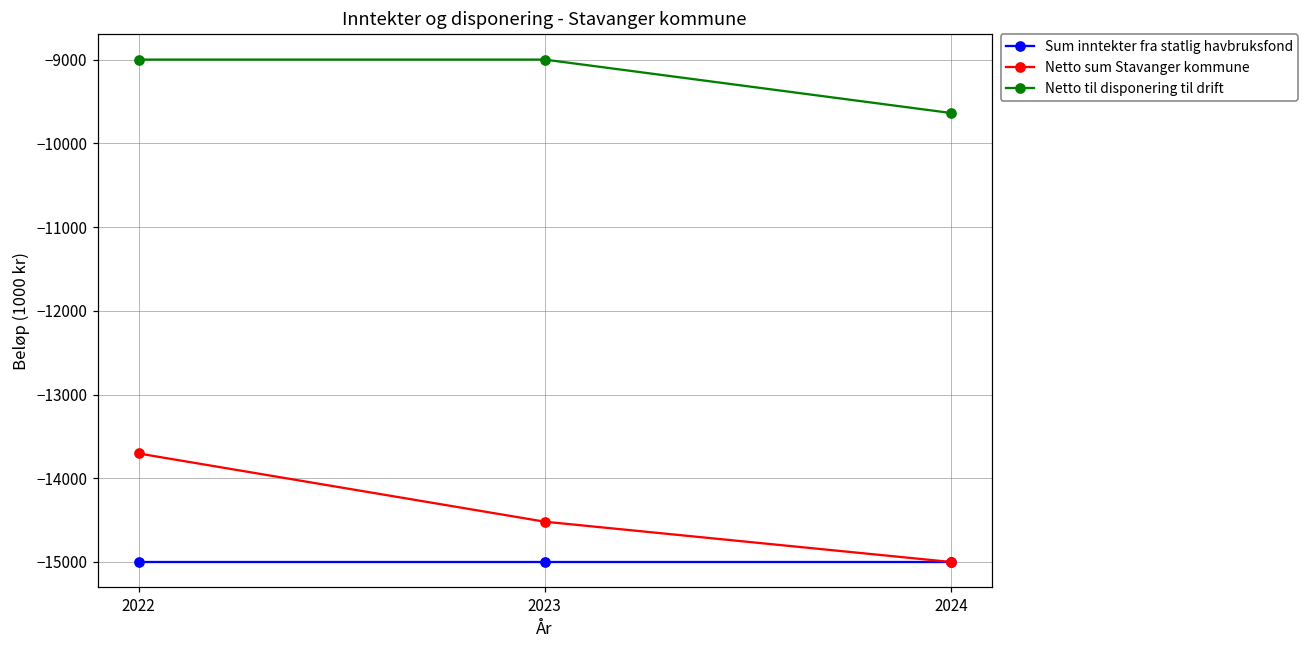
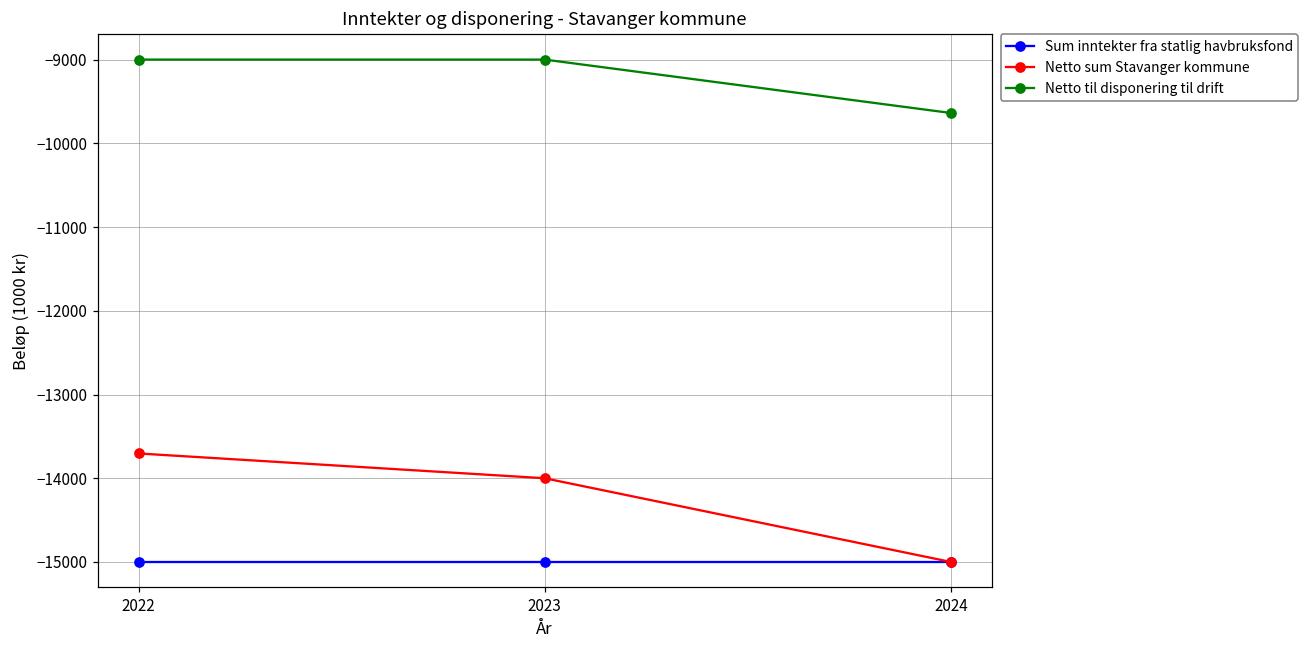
  {
    "Sum inntekter fra statlig havbruksfond": {
      "2022": -15000,
      "2023": -15000
    },
    "Netto sum Stavanger kommune": {
      "2022": -13700,
-     "2023": -14500
+     "2023": -14000
    },
    "Netto til disponering til drift": {
      "2022": -9000,
      "2023": -9000,
      "2024": -9600
    }
  }
